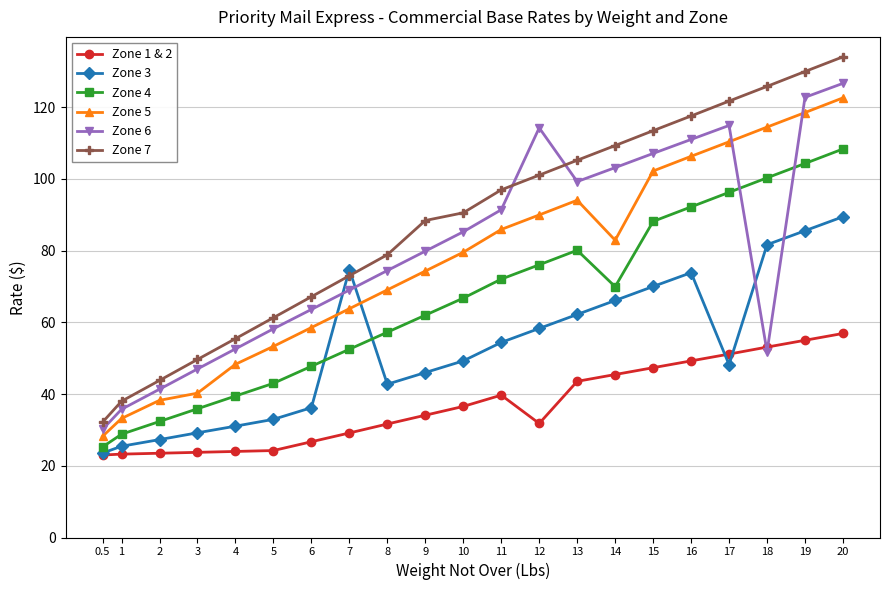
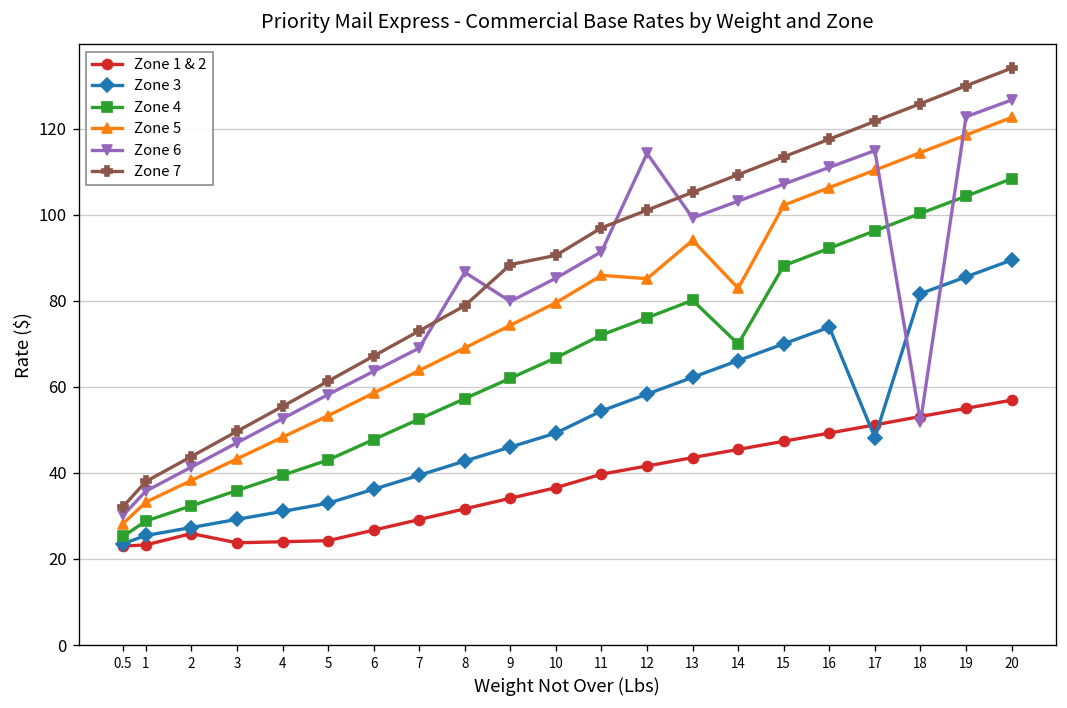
  {
    "Zone 1 & 2": {
      "1": 23,
-     "2": 24,
+     "2": 26,
      "3": 24,
      "4": 24,
      "5": 24,
      "6": 27,
      "7": 29,
      "8": 32,
      "9": 34,
      "10": 37,
      "11": 40,
-     "12": 32,
+     "12": 42,
      "13": 44,
      "14": 45,
      "15": 47,
      "16": 49,
      "17": 51,
      "18": 53,
      "19": 55,
      "20": 57
    },
    "Zone 3": {
      "1": 25,
      "2": 27,
      "3": 29,
      "4": 31,
      "5": 33,
      "6": 36,
-     "7": 75,
+     "7": 39,
      "8": 43,
      "9": 46,
      "10": 49,
      "11": 54,
      "12": 58,
      "13": 62,
      "14": 66,
      "15": 70,
      "16": 74,
      "17": 48,
      "18": 82,
      "19": 86,
      "20": 89
    },
    "Zone 4": {
      "0.5": 25,
      "1": 29,
      "2": 32,
      "3": 36,
      "4": 39,
      "5": 43,
      "6": 48,
      "7": 53,
      "8": 57,
      "9": 62,
      "10": 67,
      "11": 72,
      "12": 76,
      "13": 80,
      "14": 70,
      "15": 88,
      "16": 92,
      "17": 96,
      "18": 100,
      "19": 104,
      "20": 108
    },
    "Zone 5": {
      "0.5": 28,
      "1": 33,
      "2": 38,
-     "3": 40,
+     "3": 43,
      "4": 48,
      "5": 53,
      "6": 59,
      "7": 64,
      "8": 69,
      "9": 74,
      "10": 80,
      "11": 86,
-     "12": 90,
+     "12": 85,
      "13": 94,
      "14": 83,
      "15": 102,
      "16": 106,
      "17": 110,
      "18": 114,
      "19": 119,
      "20": 123
    },
    "Zone 6": {
      "0.5": 30,
      "1": 36,
      "2": 41,
      "3": 47,
      "4": 53,
      "5": 58,
      "6": 64,
      "7": 69,
-     "8": 74,
+     "8": 87,
      "9": 80,
      "10": 85,
      "11": 91,
      "12": 114,
      "13": 99,
      "14": 103,
      "15": 107,
      "16": 111,
      "17": 115,
      "18": 52,
      "19": 123,
      "20": 127
    },
    "Zone 7": {
      "0.5": 32,
      "1": 38,
      "2": 44,
      "3": 50,
      "4": 55,
      "5": 61,
      "6": 67,
      "7": 73,
      "8": 79,
      "9": 88,
      "10": 91,
      "11": 97,
      "12": 101,
      "13": 105,
      "14": 109,
      "15": 113,
      "16": 118,
      "17": 122,
      "18": 126,
      "19": 130,
      "20": 134
    }
  }
